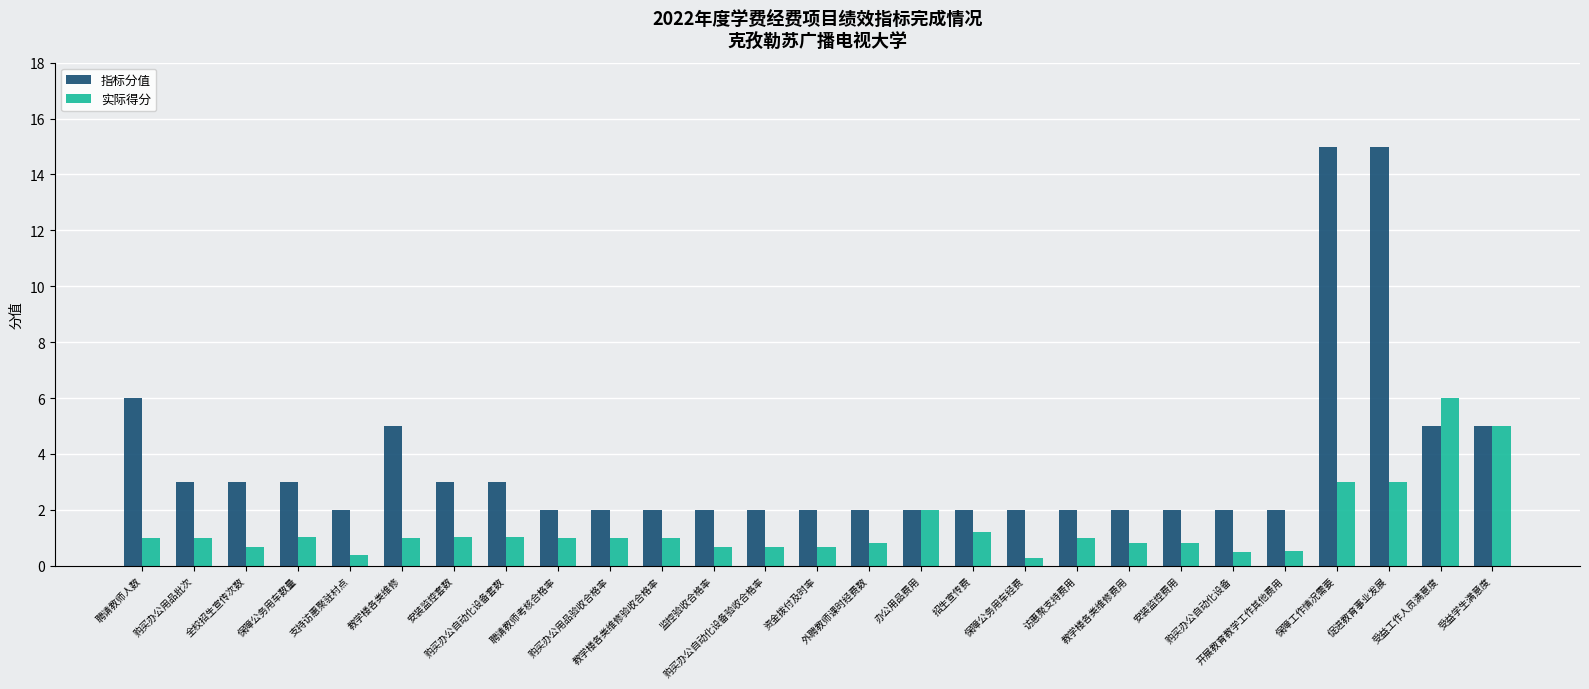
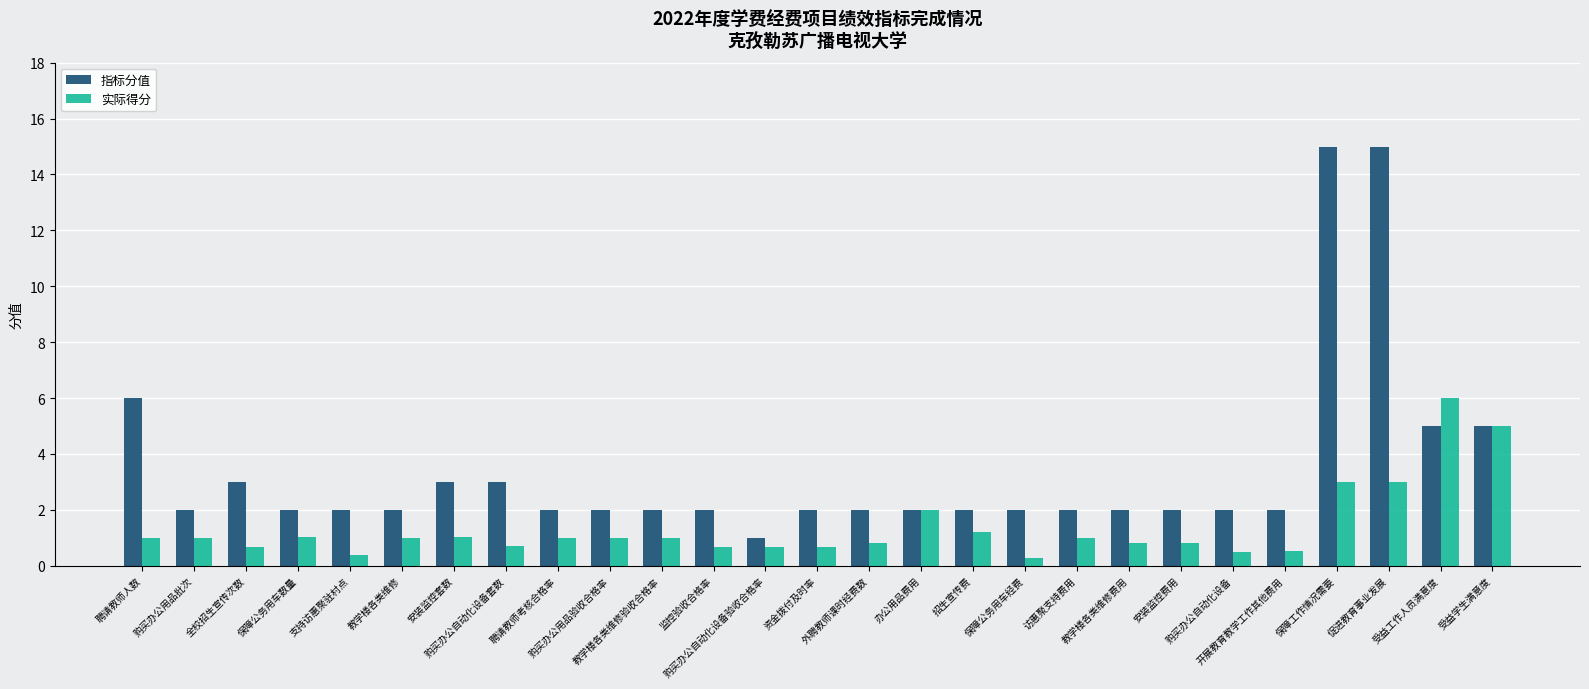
  {
    "指标分值": {
      "聘请教师人数": 6,
-     "购买办公用品批次": 3,
+     "购买办公用品批次": 2,
      "全校招生宣传次数": 3,
-     "保障公务用车数量": 3,
+     "保障公务用车数量": 2,
      "支持访惠聚驻村点": 2,
-     "教学楼各类维修": 5,
+     "教学楼各类维修": 2,
      "安装监控套数": 3,
      "购买办公自动化设备套数": 3,
      "聘请教师考核合格率": 2,
      "购买办公用品验收合格率": 2,
      "教学楼各类维修验收合格率": 2,
      "监控验收合格率": 2,
-     "购买办公自动化设备验收合格率": 2,
+     "购买办公自动化设备验收合格率": 1,
      "资金拨付及时率": 2,
      "外聘教师课时经费数": 2,
      "办公用品费用": 2,
      "招生宣传费": 2,
      "保障公务用车经费": 2,
      "访惠聚支持费用": 2,
      "教学楼各类维修费用": 2,
      "安装监控费用": 2,
      "购买办公自动化设备": 2,
      "开展教育教学工作其他费用": 2,
      "保障工作情况需要": 15,
      "促进教育事业发展": 15,
      "受益工作人员满意度": 5,
      "受益学生满意度": 5
    },
    "实际得分": {
      "聘请教师人数": 1.0,
      "购买办公用品批次": 1.0,
      "全校招生宣传次数": 0.7,
      "保障公务用车数量": 1.0,
      "支持访惠聚驻村点": 0.4,
      "教学楼各类维修": 1.0,
      "安装监控套数": 1.0,
-     "购买办公自动化设备套数": 1.0,
+     "购买办公自动化设备套数": 0.7,
      "聘请教师考核合格率": 1.0,
      "购买办公用品验收合格率": 1.0,
      "教学楼各类维修验收合格率": 1.0,
      "监控验收合格率": 0.7,
      "购买办公自动化设备验收合格率": 0.7,
      "资金拨付及时率": 0.7,
      "外聘教师课时经费数": 0.8,
      "办公用品费用": 2.0,
      "招生宣传费": 1.2,
      "保障公务用车经费": 0.3,
      "访惠聚支持费用": 1.0,
      "教学楼各类维修费用": 0.8,
      "安装监控费用": 0.8,
      "购买办公自动化设备": 0.5,
      "开展教育教学工作其他费用": 0.5,
      "保障工作情况需要": 3.0,
      "促进教育事业发展": 3.0,
      "受益工作人员满意度": 6.0,
      "受益学生满意度": 5.0
    }
  }
